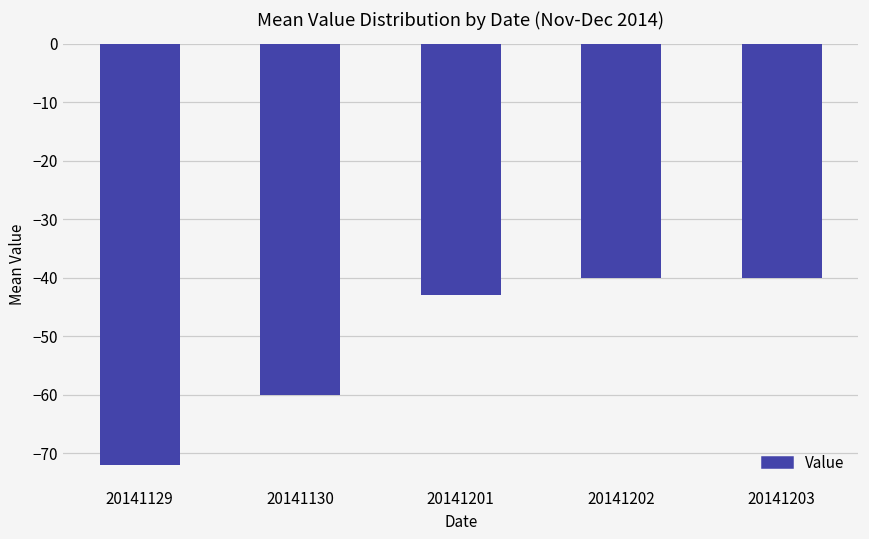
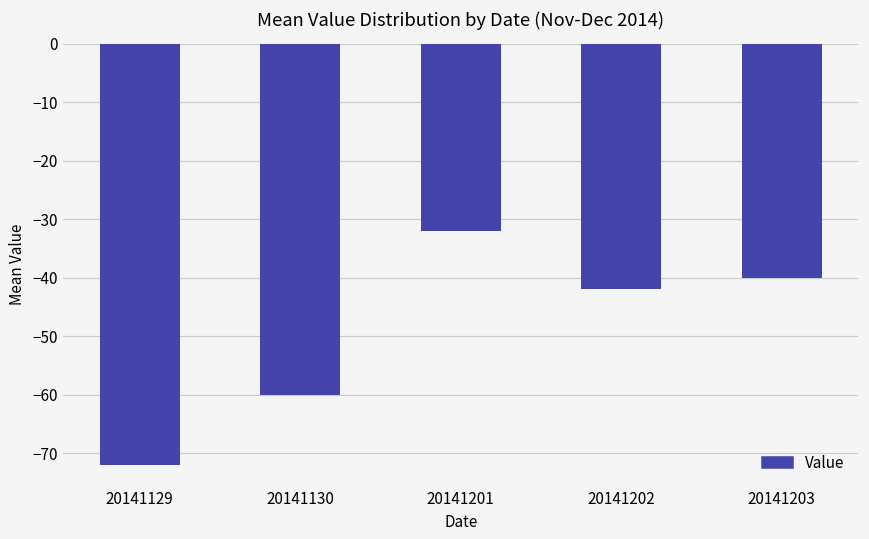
  {
    "20141129": -72,
    "20141130": -60,
-   "20141201": -43,
-   "20141202": -40,
+   "20141201": -32,
+   "20141202": -42,
    "20141203": -40
  }
